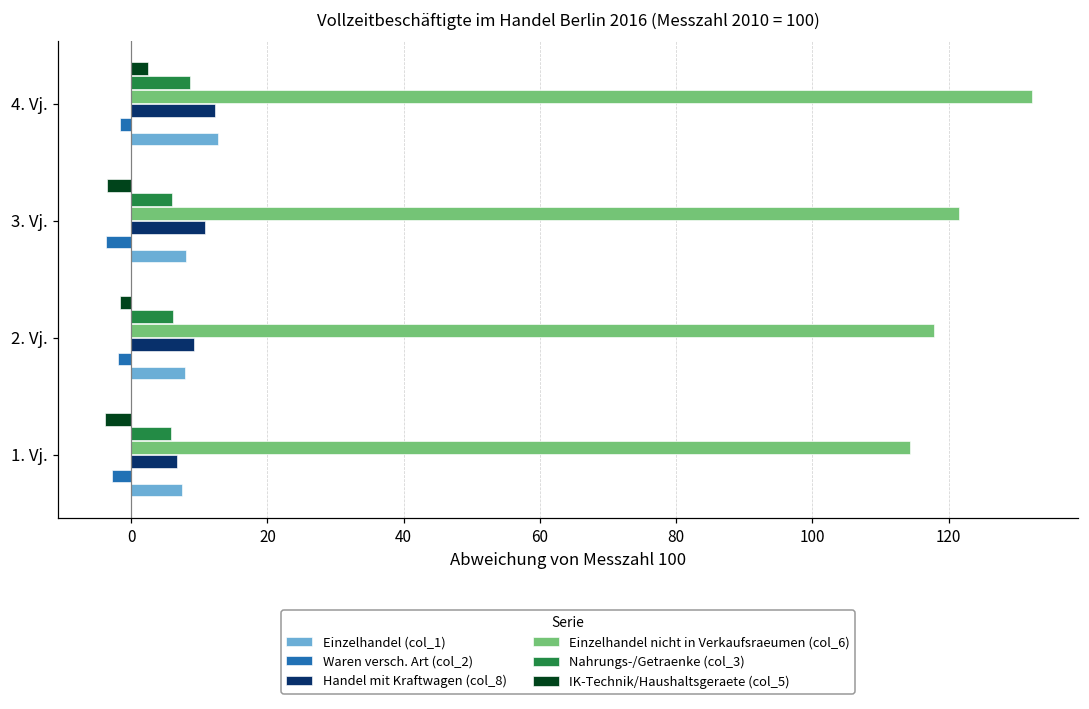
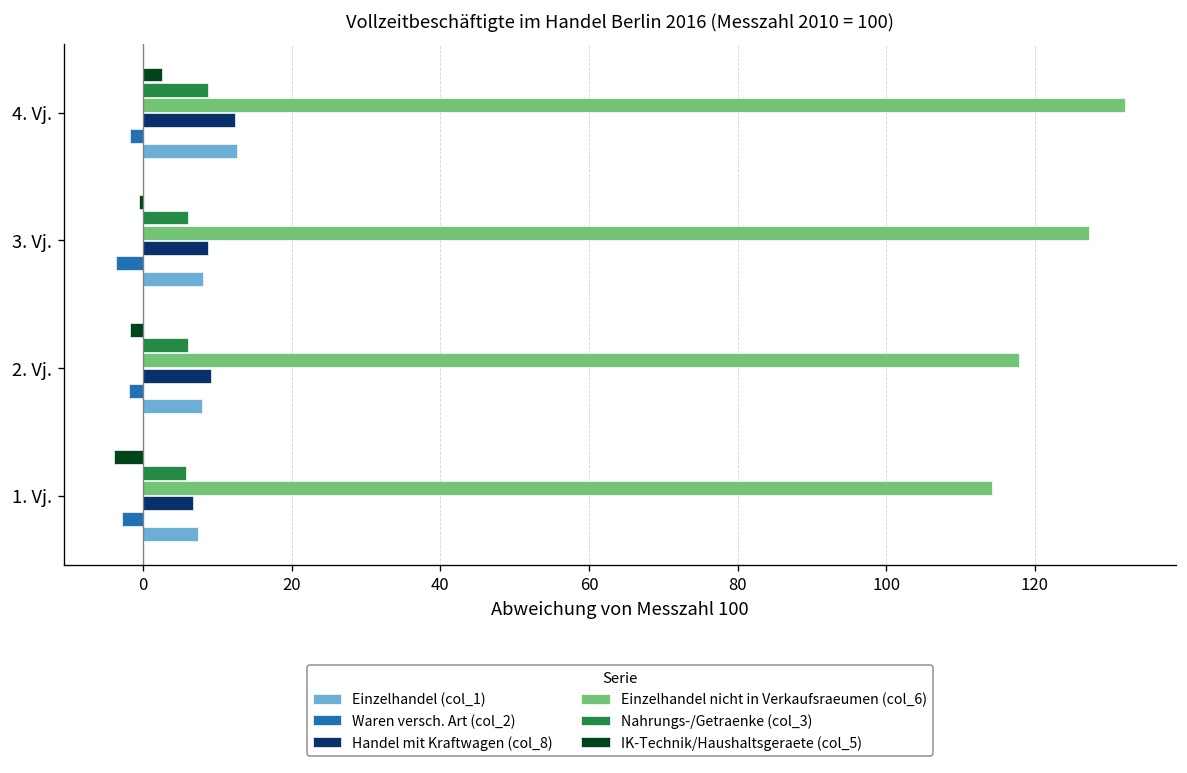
  {
    "Einzelhandel (col_1)": {
      "4. Vj.": 13,
      "3. Vj.": 8,
      "2. Vj.": 8,
      "1. Vj.": 7
    },
    "Waren versch. Art (col_2)": {
      "4. Vj.": -2,
      "3. Vj.": -4,
      "2. Vj.": -2,
      "1. Vj.": -3
    },
    "Handel mit Kraftwagen (col_8)": {
      "4. Vj.": 12,
-     "3. Vj.": 11,
+     "3. Vj.": 9,
      "2. Vj.": 9,
      "1. Vj.": 7
    },
    "Einzelhandel nicht in Verkaufsraeumen (col_6)": {
      "4. Vj.": 132,
-     "3. Vj.": 122,
+     "3. Vj.": 127,
      "2. Vj.": 118,
      "1. Vj.": 114
    },
    "Nahrungs-/Getraenke (col_3)": {
      "4. Vj.": 9,
      "3. Vj.": 6,
      "2. Vj.": 6,
      "1. Vj.": 6
    },
    "IK-Technik/Haushaltsgeraete (col_5)": {
      "4. Vj.": 3,
-     "3. Vj.": -4,
+     "3. Vj.": -1,
      "2. Vj.": -2,
      "1. Vj.": -4
    }
  }
